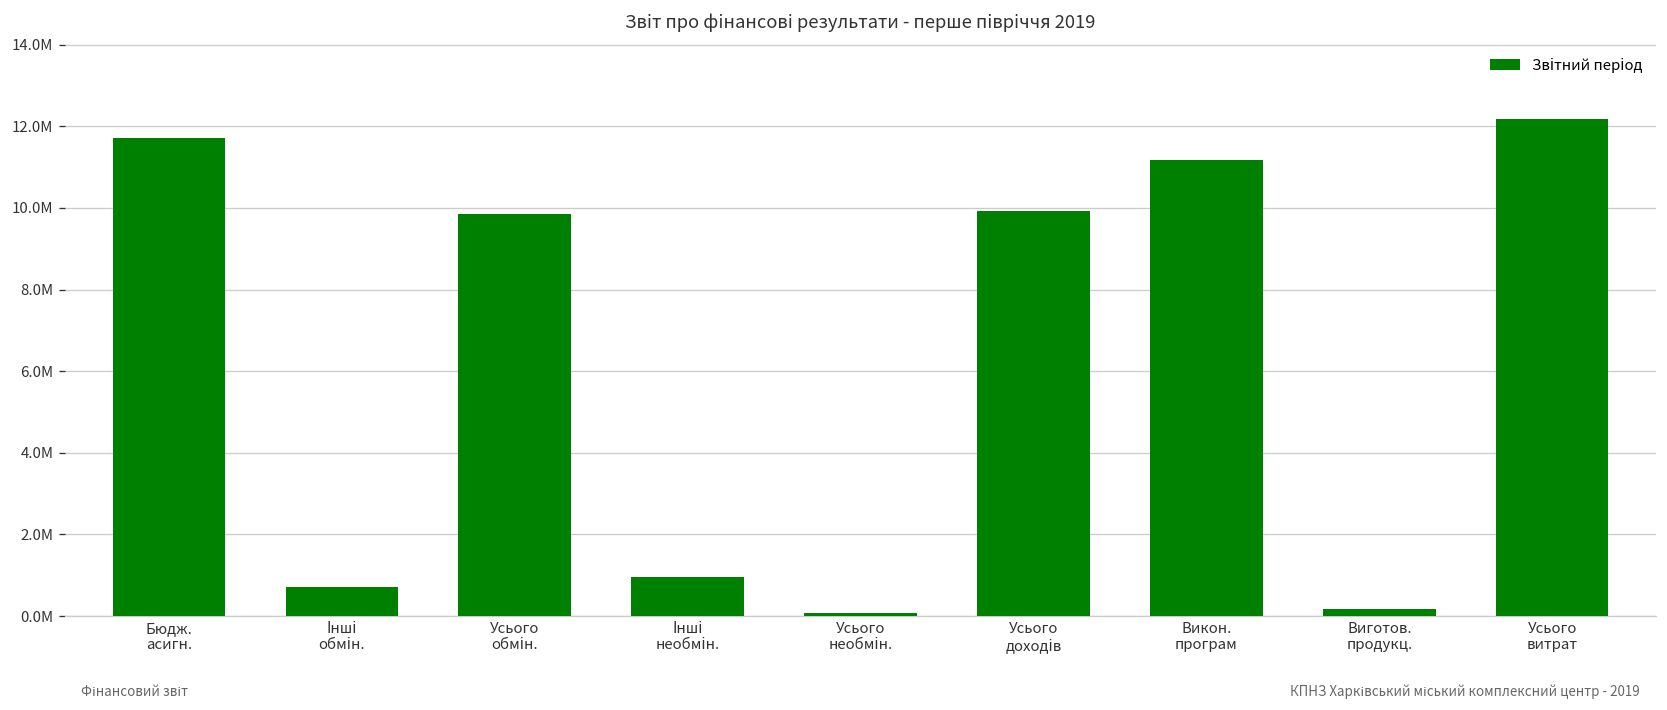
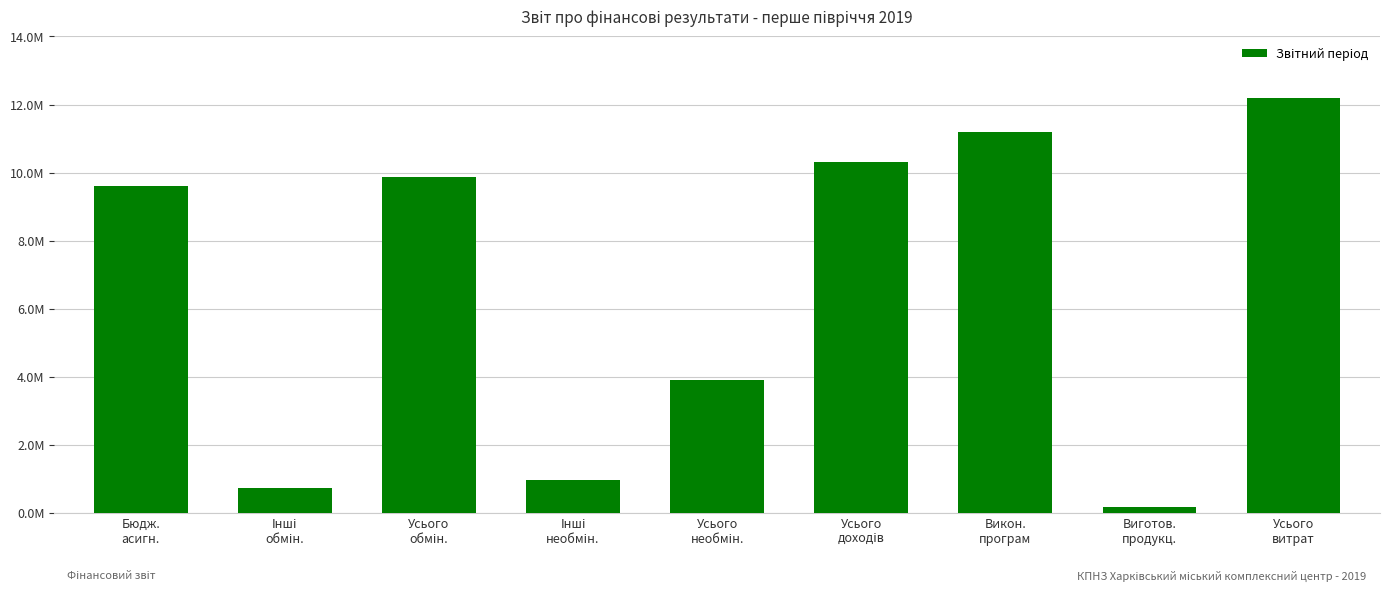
  {
-   "Бюдж. асигн.": 11700000,
+   "Бюдж. асигн.": 9600000,
    "Інші обмін.": 700000,
    "Усього обмін.": 9900000,
    "Інші необмін.": 900000,
-   "Усього необмін.": 100000,
-   "Усього доходів": 9900000,
+   "Усього необмін.": 3900000,
+   "Усього доходів": 10300000,
    "Викон. програм": 11200000,
    "Виготов. продукц.": 200000,
    "Усього витрат": 12200000
  }
